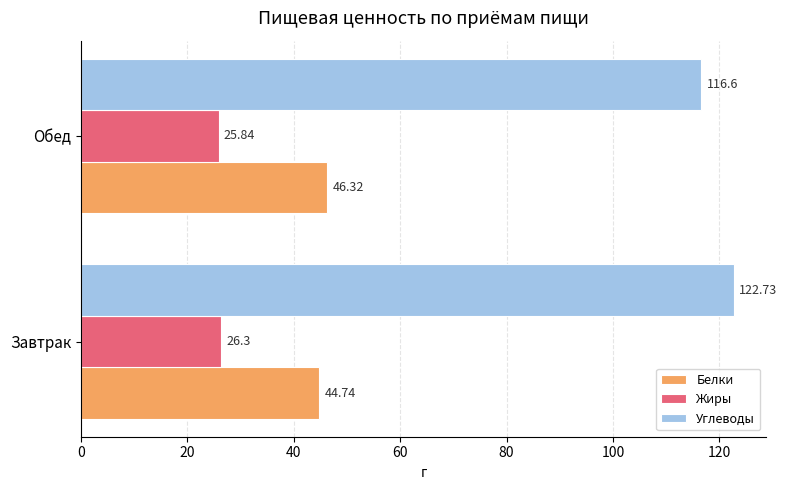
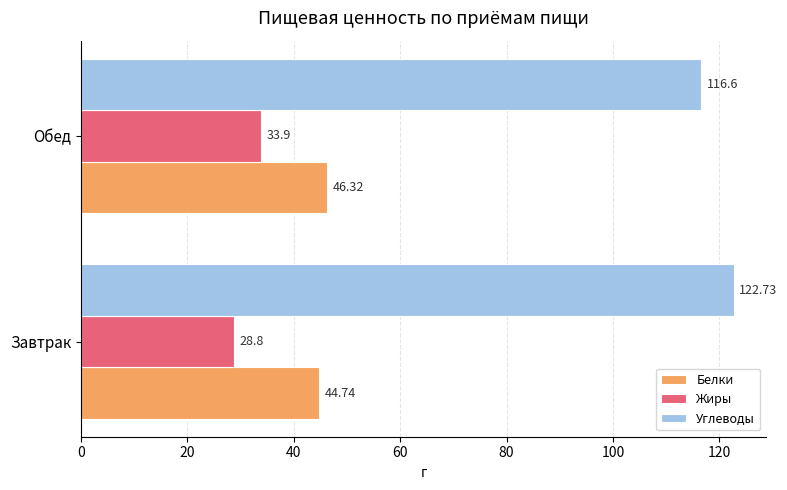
  {
    "Белки": {
      "Обед": 46.32,
      "Завтрак": 44.74
    },
    "Жиры": {
-     "Обед": 25.84,
-     "Завтрак": 26.3
+     "Обед": 33.9,
+     "Завтрак": 28.8
    },
    "Углеводы": {
      "Обед": 116.6,
      "Завтрак": 122.73
    }
  }
